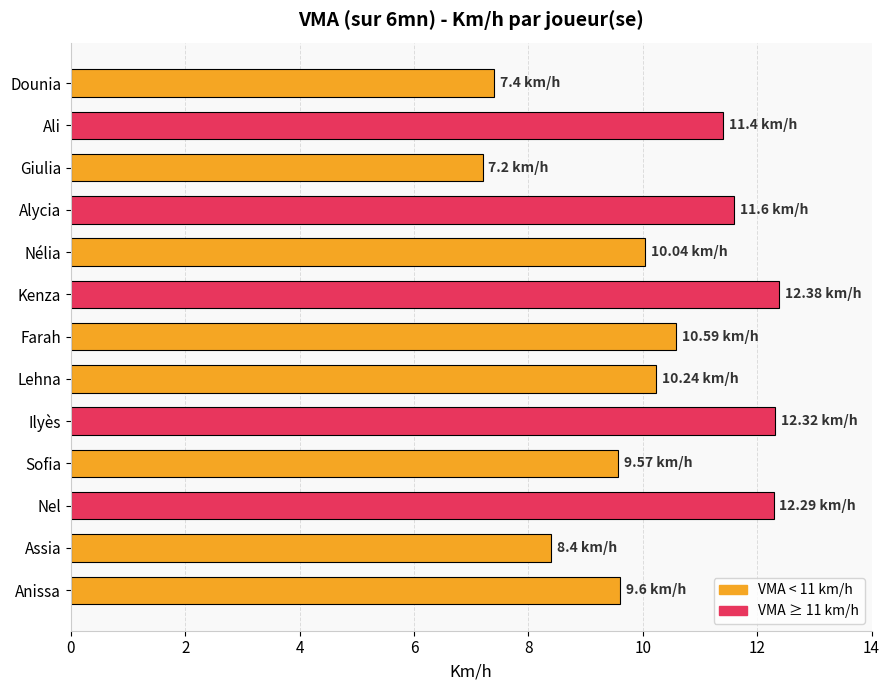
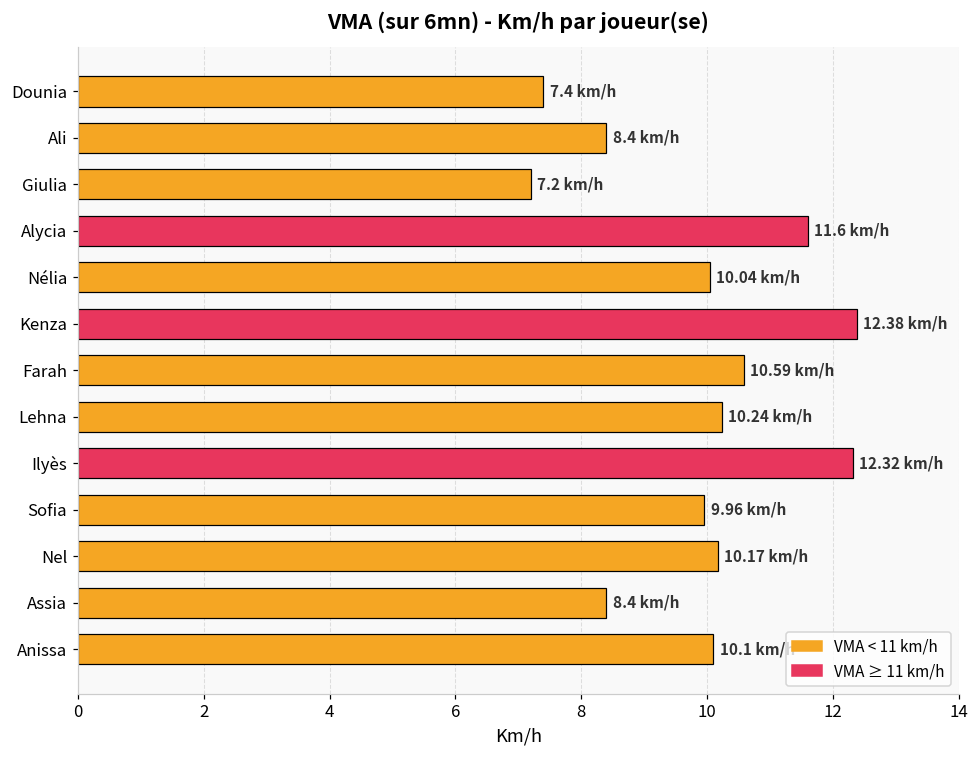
  {
    "Dounia": 7.4,
-   "Ali": 11.4,
+   "Ali": 8.4,
    "Giulia": 7.2,
    "Alycia": 11.6,
    "Nélia": 10.04,
    "Kenza": 12.38,
    "Farah": 10.59,
    "Lehna": 10.24,
    "Ilyès": 12.32,
-   "Sofia": 9.57,
-   "Nel": 12.29,
+   "Sofia": 9.96,
+   "Nel": 10.17,
    "Assia": 8.4,
-   "Anissa": 9.6
+   "Anissa": 10.1
  }
